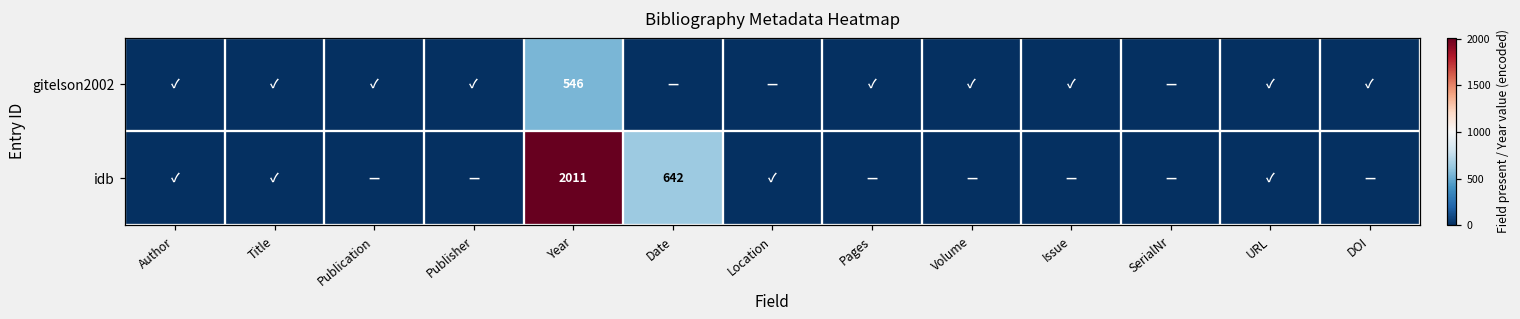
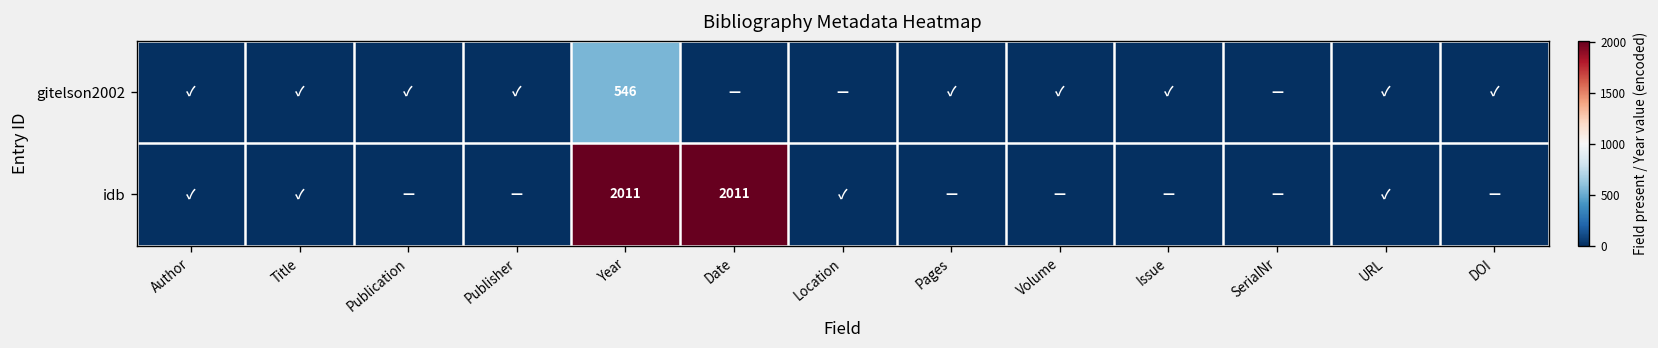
  {
    "gitelson2002": {
      "Year": 546
    },
    "idb": {
      "Year": 2011,
-     "Date": 642
+     "Date": 2011
    }
  }
